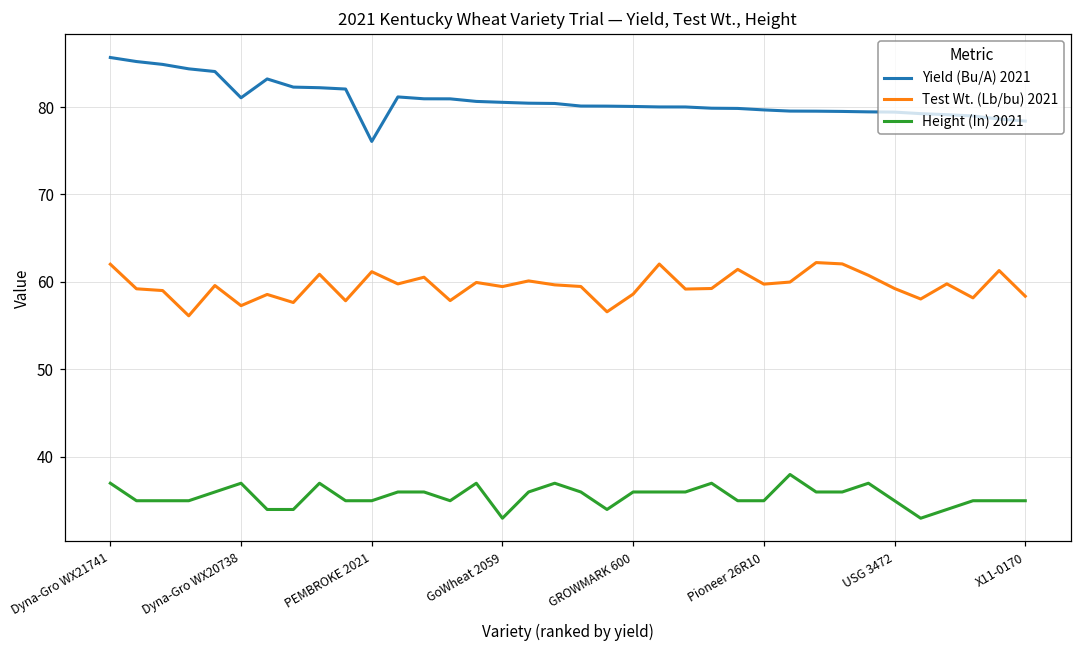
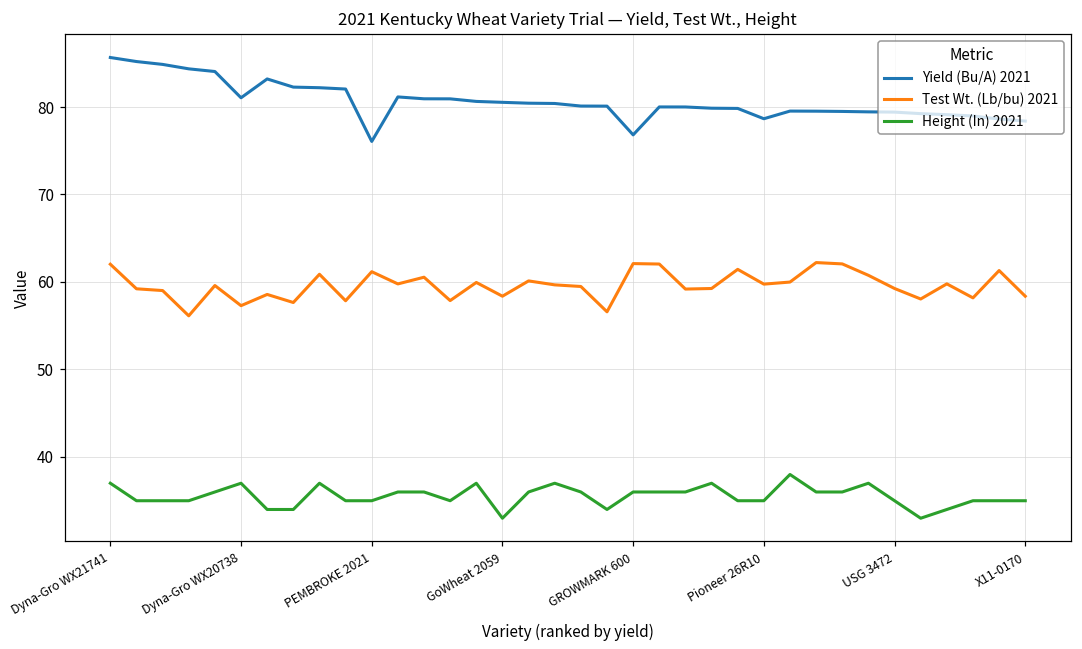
  {
    "Yield (Bu/A) 2021": {
      "Dyna-Gro WX21741": 86,
      "Dyna-Gro WX20738": 81,
      "PEMBROKE 2021": 76,
      "GoWheat 2059": 81,
-     "GROWMARK 600": 80,
-     "Pioneer 26R10": 80
+     "GROWMARK 600": 77,
+     "Pioneer 26R10": 79
    },
    "Test Wt. (Lb/bu) 2021": {
      "Dyna-Gro WX21741": 62,
      "Dyna-Gro WX20738": 57,
      "PEMBROKE 2021": 61,
-     "GoWheat 2059": 59,
-     "GROWMARK 600": 59,
+     "GoWheat 2059": 58,
+     "GROWMARK 600": 62,
      "Pioneer 26R10": 60,
      "USG 3472": 59,
      "X11-0170": 58
    },
    "Height (In) 2021": {
      "Dyna-Gro WX21741": 37,
      "Dyna-Gro WX20738": 37,
      "PEMBROKE 2021": 35,
      "GoWheat 2059": 33,
      "GROWMARK 600": 36,
      "Pioneer 26R10": 35,
      "USG 3472": 35,
      "X11-0170": 35
    }
  }
